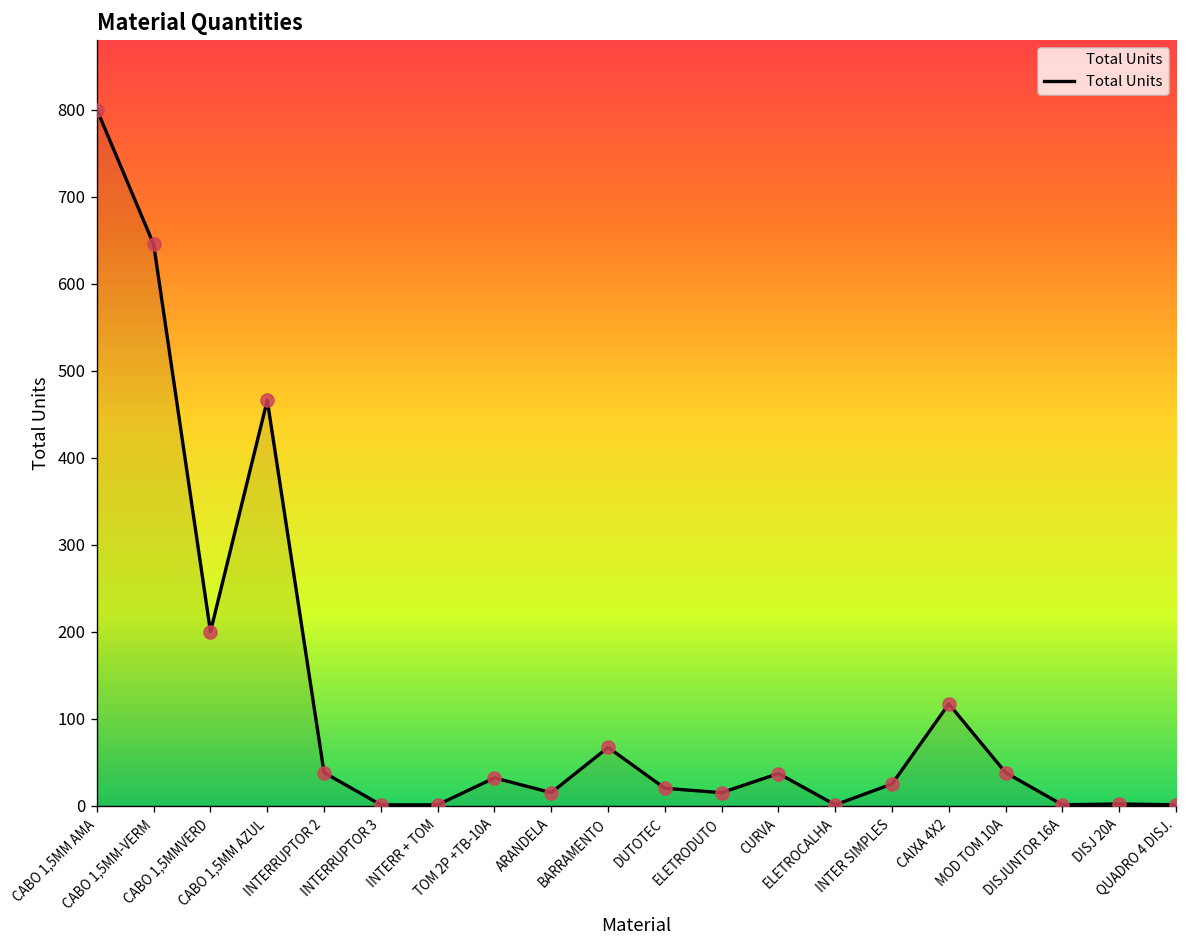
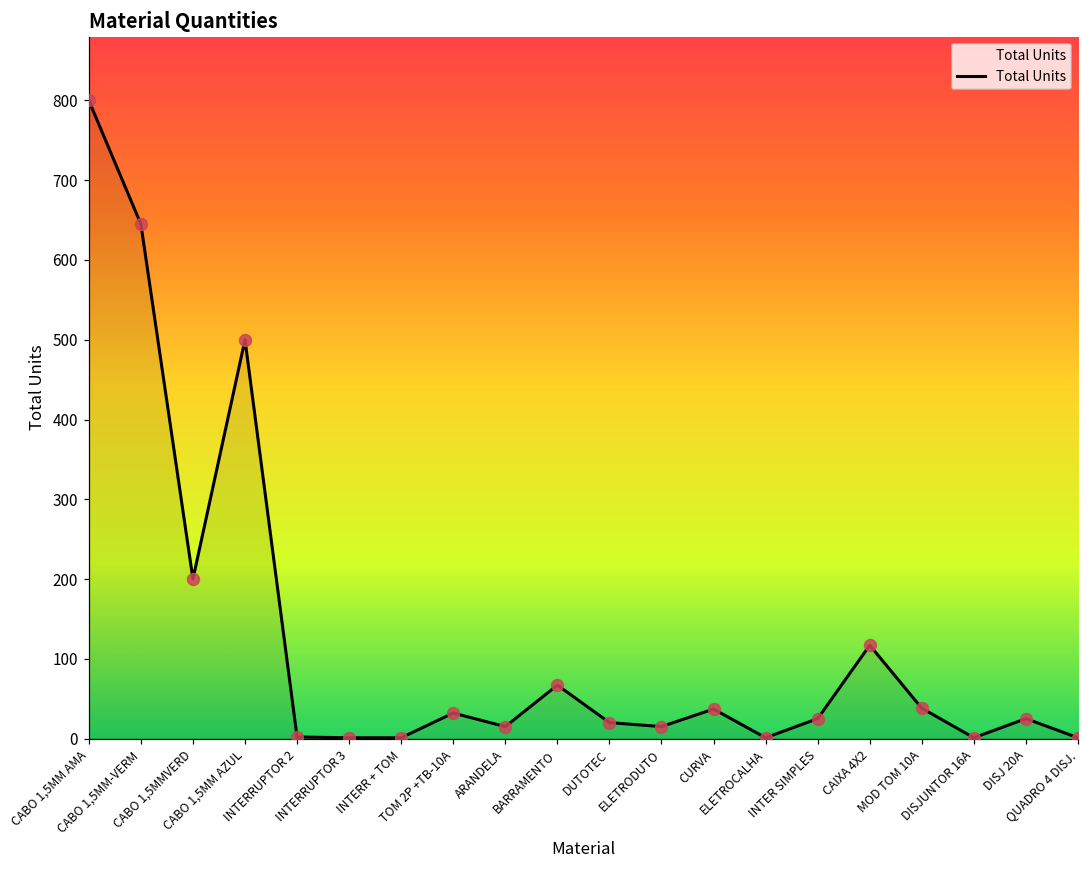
  {
    "CABO 1,5MM AMA": 800,
    "CABO 1,5MM-VERM": 650,
    "CABO 1,5MMVERD": 200,
-   "CABO 1,5MM AZUL": 470,
-   "INTERRUPTOR 2": 40,
+   "CABO 1,5MM AZUL": 500,
+   "INTERRUPTOR 2": 0,
    "INTERRUPTOR 3": 0,
    "INTERR + TOM": 0,
    "TOM 2P +TB-10A": 30,
    "ARANDELA": 20,
    "BARRAMENTO": 70,
    "DUTOTEC": 20,
    "ELETRODUTO": 20,
    "CURVA": 40,
    "ELETROCALHA": 0,
    "INTER SIMPLES": 30,
    "CAIXA 4X2": 120,
    "MOD TOM 10A": 40,
    "DISJUNTOR 16A": 0,
-   "DISJ 20A": 0,
+   "DISJ 20A": 30,
    "QUADRO 4 DISJ.": 0
  }
